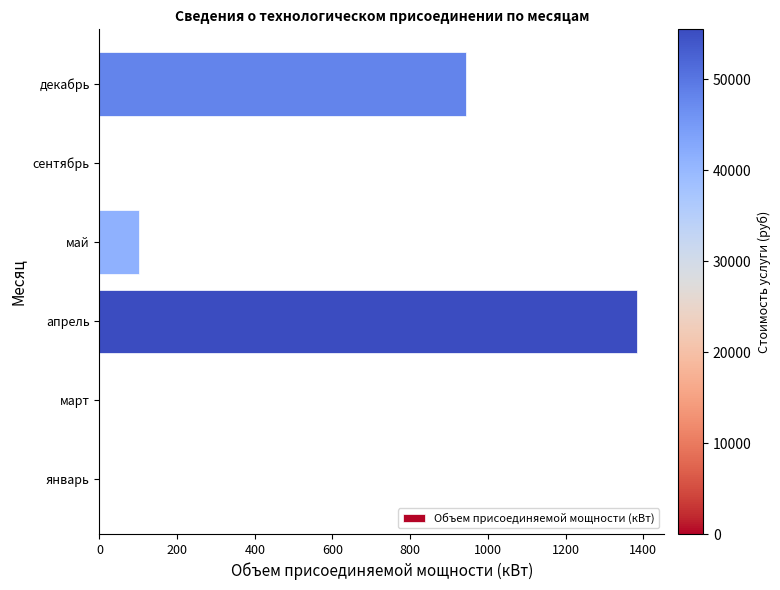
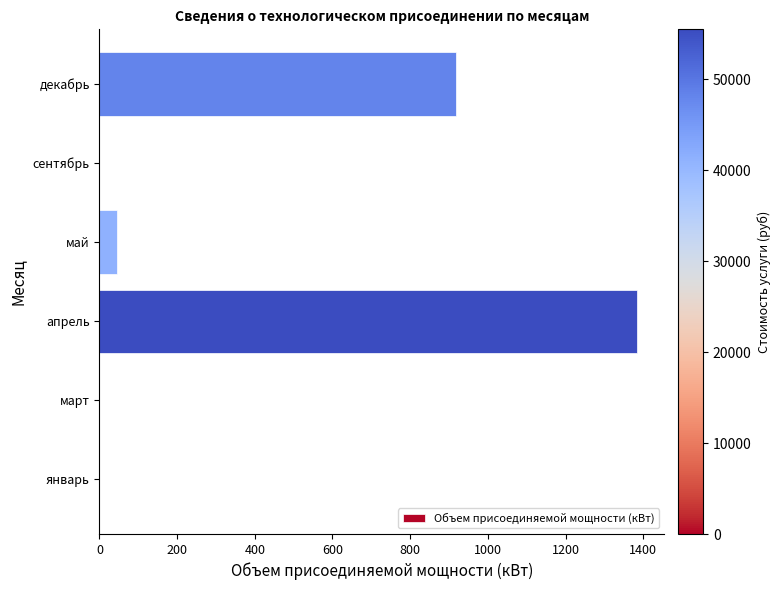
  {
-   "декабрь": 940,
+   "декабрь": 920,
    "сентябрь": 0,
-   "май": 100,
+   "май": 50,
    "апрель": 1390,
    "март": 0,
    "январь": 0
  }
